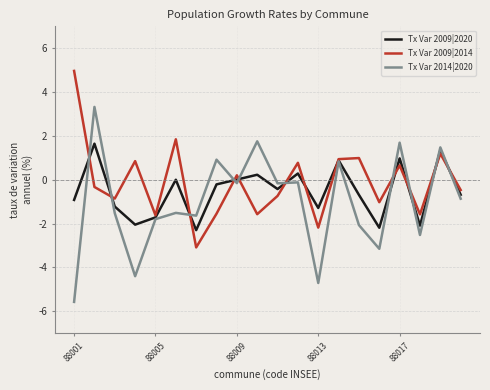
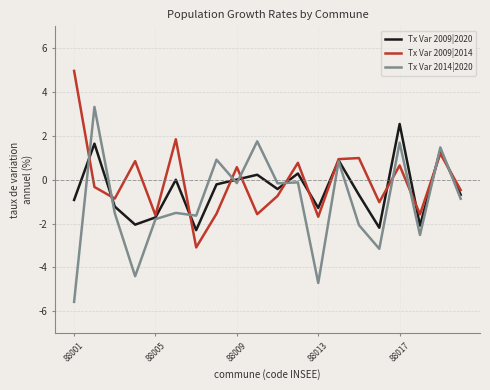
  {
    "Tx Var 2009|2020": {
      "88001": -0.9,
      "88009": 0.0,
      "88013": -1.3,
-     "88017": 1.0
+     "88017": 2.5
    },
    "Tx Var 2009|2014": {
      "88001": 5.0,
-     "88009": 0.2,
-     "88013": -2.2,
+     "88009": 0.6,
+     "88013": -1.7,
      "88017": 0.7
    },
    "Tx Var 2014|2020": {
      "88001": -5.6,
      "88009": -0.2,
      "88013": -4.7,
      "88017": 1.7
    }
  }
